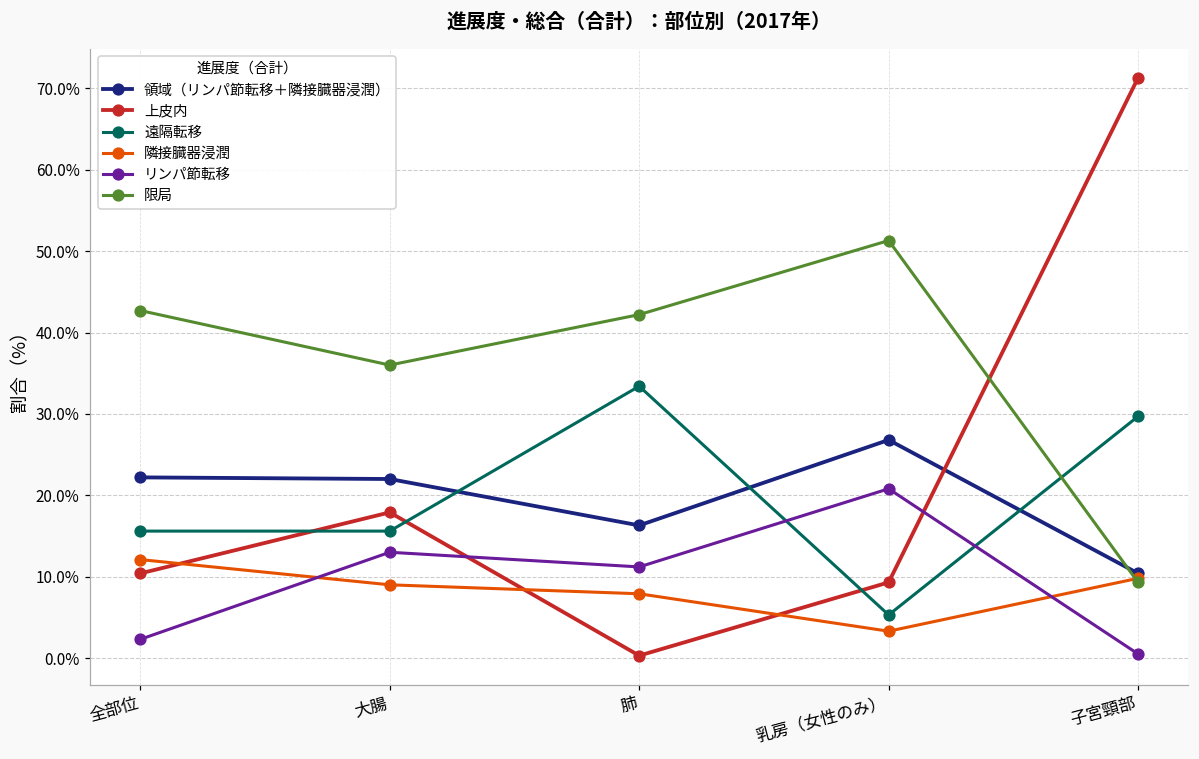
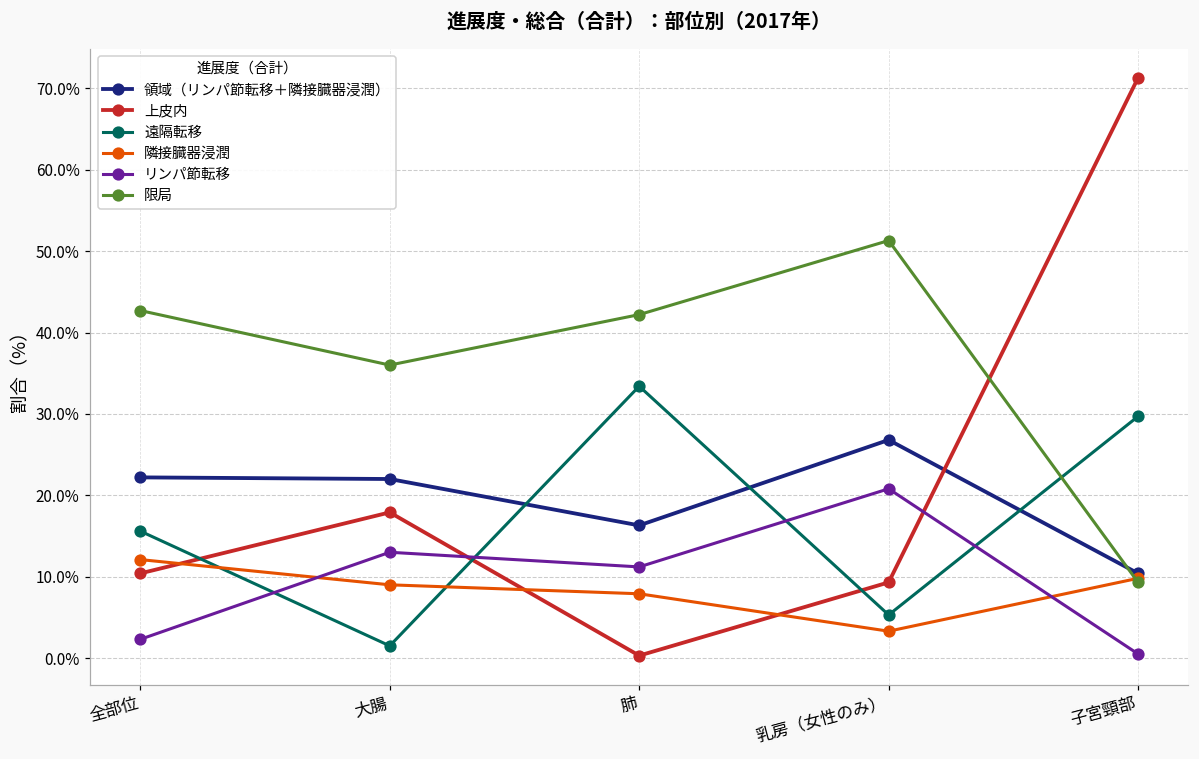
  {
    "領域（リンパ節転移＋隣接臓器浸潤）": {
      "全部位": "22%",
      "大腸": "22%",
      "肺": "16%",
      "乳房（女性のみ）": "27%",
      "子宮頸部": "10%"
    },
    "上皮内": {
      "全部位": "10%",
      "大腸": "18%",
      "肺": "0%",
      "乳房（女性のみ）": "9%",
      "子宮頸部": "71%"
    },
    "遠隔転移": {
      "全部位": "16%",
-     "大腸": "16%",
+     "大腸": "2%",
      "肺": "33%",
      "乳房（女性のみ）": "5%",
      "子宮頸部": "30%"
    },
    "隣接臓器浸潤": {
      "全部位": "12%",
      "大腸": "9%",
      "肺": "8%",
      "乳房（女性のみ）": "3%",
      "子宮頸部": "10%"
    },
    "リンパ節転移": {
      "全部位": "2%",
      "大腸": "13%",
      "肺": "11%",
      "乳房（女性のみ）": "21%",
      "子宮頸部": "1%"
    },
    "限局": {
      "全部位": "43%",
      "大腸": "36%",
      "肺": "42%",
      "乳房（女性のみ）": "51%",
      "子宮頸部": "9%"
    }
  }
